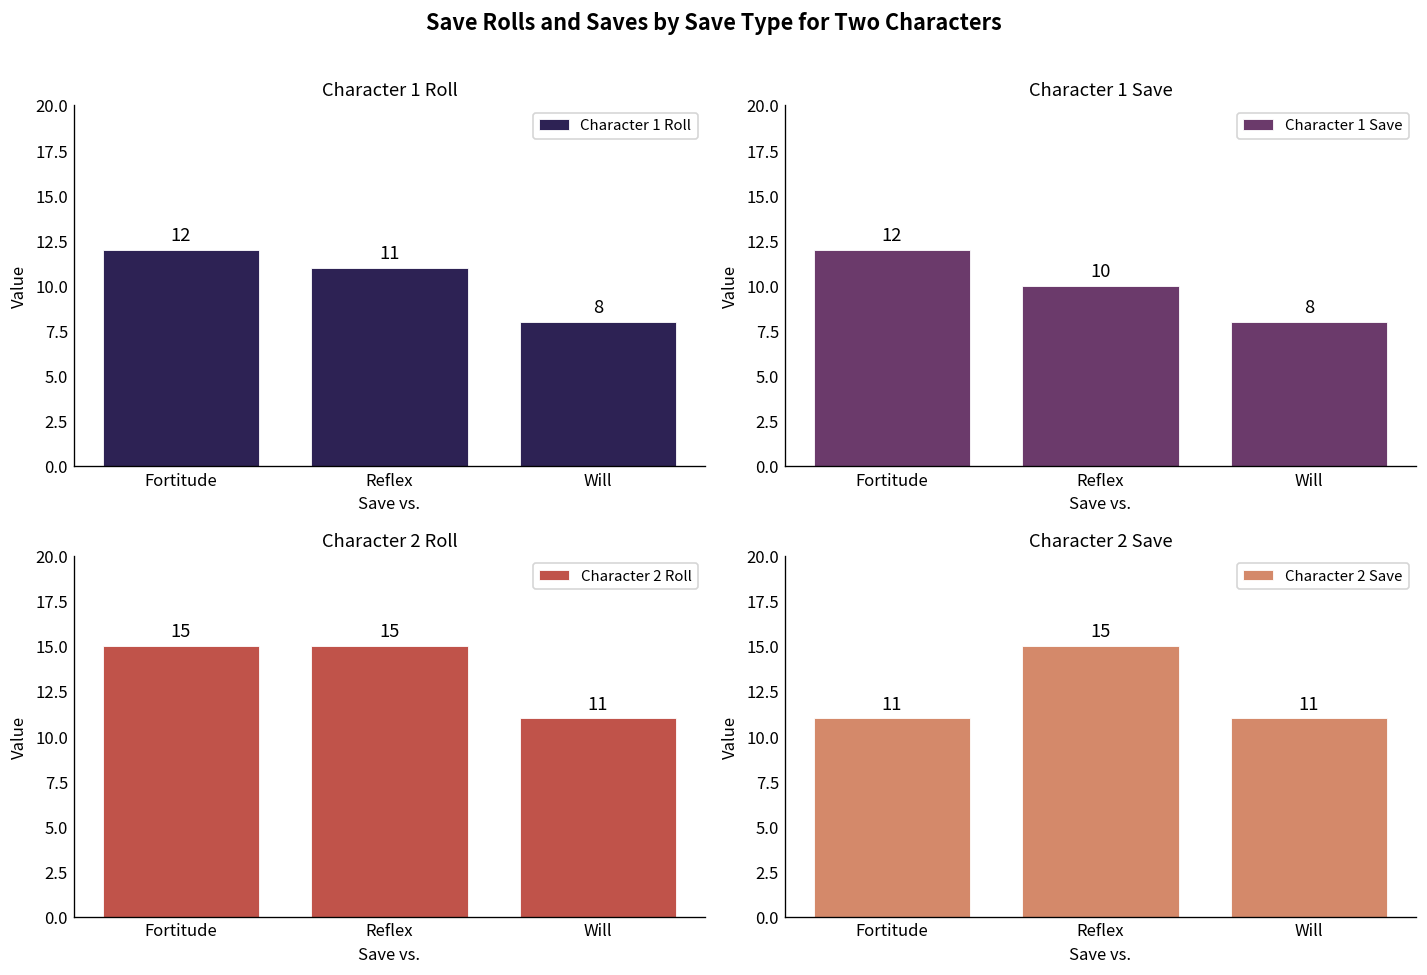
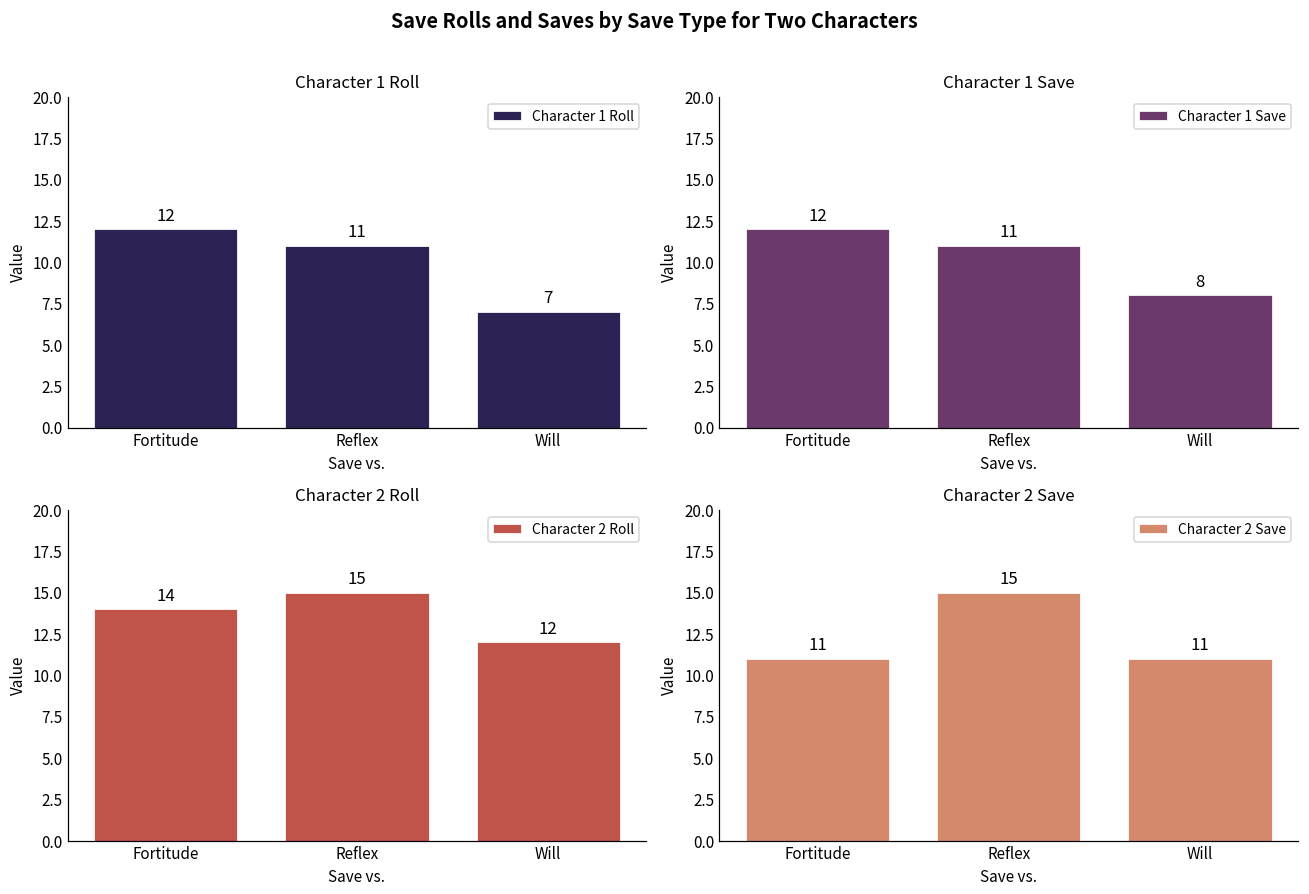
  {
    "Character 1 Roll": {
      "Fortitude": 12,
      "Reflex": 11,
-     "Will": 8
+     "Will": 7
    },
    "Character 1 Save": {
      "Fortitude": 12,
-     "Reflex": 10,
+     "Reflex": 11,
      "Will": 8
    },
    "Character 2 Roll": {
-     "Fortitude": 15,
+     "Fortitude": 14,
      "Reflex": 15,
-     "Will": 11
+     "Will": 12
    },
    "Character 2 Save": {
      "Fortitude": 11,
      "Reflex": 15,
      "Will": 11
    }
  }
